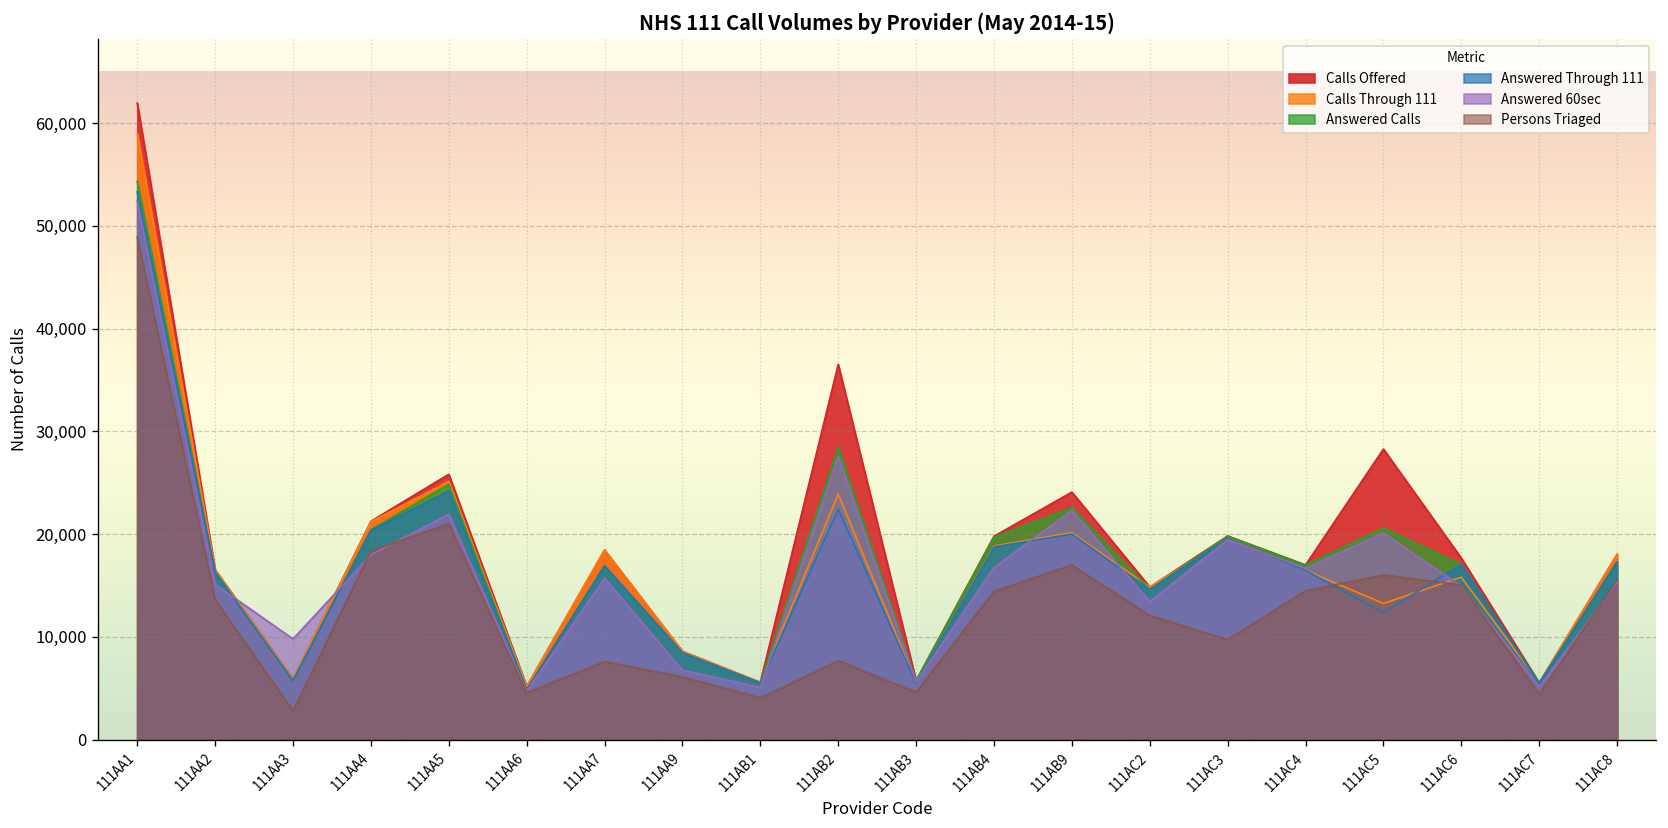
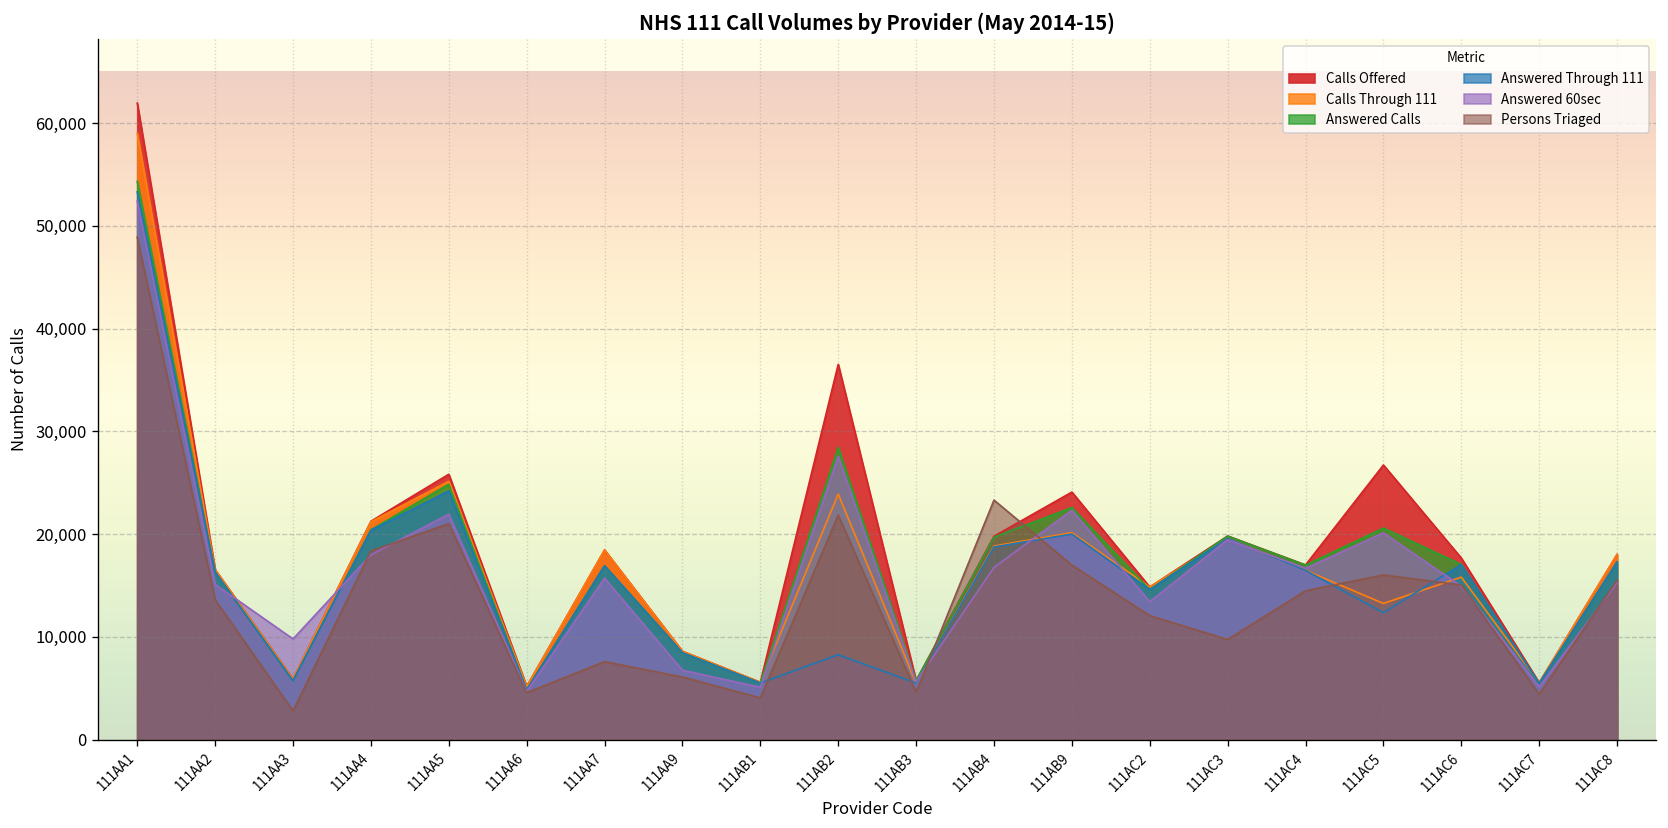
  {
    "Calls Offered": {
      "111AA1": "62,000",
      "111AA5": "26,000",
      "111AB2": "37,000",
      "111AB9": "24,000",
-     "111AC5": "28,000",
+     "111AC5": "27,000",
      "111AC6": "18,000"
    },
    "Calls Through 111": {
      "111AA1": "59,000",
      "111AB2": "24,000",
      "111AC5": "13,000",
      "111AC6": "16,000"
    },
    "Answered Calls": {
      "111AA1": "54,000",
      "111AB2": "28,000",
      "111AC5": "21,000"
    },
    "Answered Through 111": {
      "111AA1": "53,000",
      "111AA5": "24,000",
-     "111AB2": "22,000",
+     "111AB2": "8,000",
      "111AC5": "12,000"
    },
    "Answered 60sec": {
      "111AA1": "52,000",
      "111AA2": "15,000",
      "111AA3": "10,000",
      "111AA4": "18,000",
      "111AA5": "22,000",
      "111AA7": "16,000",
      "111AA9": "7,000",
      "111AB1": "5,000",
      "111AB2": "28,000",
      "111AB4": "17,000",
      "111AC2": "13,000",
      "111AC5": "20,000",
      "111AC7": "5,000"
    },
    "Persons Triaged": {
      "111AA1": "49,000",
      "111AA2": "14,000",
      "111AA3": "3,000",
      "111AA4": "18,000",
      "111AA5": "21,000",
      "111AA7": "8,000",
      "111AA9": "6,000",
      "111AB1": "4,000",
-     "111AB2": "8,000",
+     "111AB2": "22,000",
      "111AB3": "5,000",
-     "111AB4": "14,000",
+     "111AB4": "23,000",
      "111AB9": "17,000",
      "111AC2": "12,000",
      "111AC3": "10,000",
      "111AC4": "14,000",
      "111AC5": "16,000",
      "111AC7": "4,000"
    }
  }
